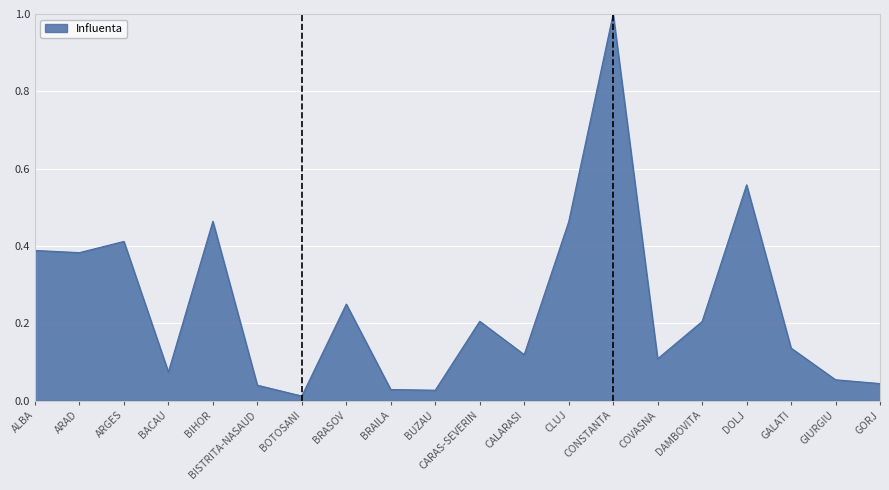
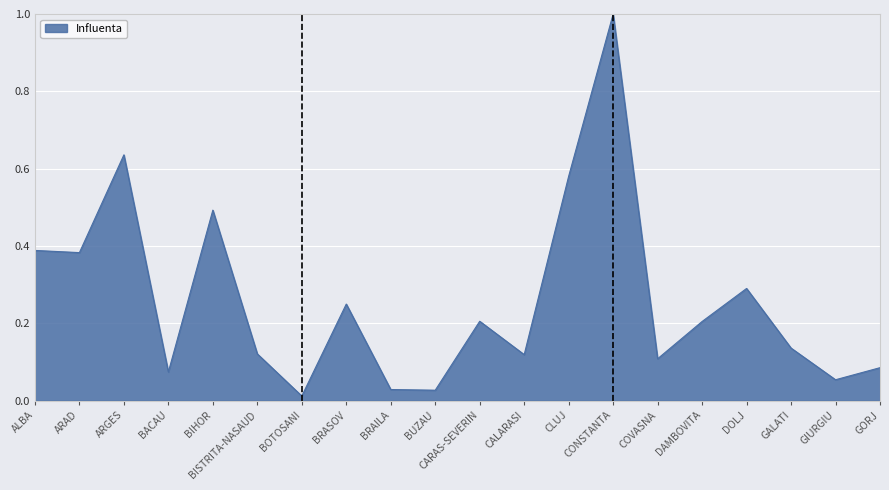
  {
    "ALBA": 0.39,
    "ARAD": 0.38,
-   "ARGES": 0.41,
+   "ARGES": 0.64,
    "BACAU": 0.07,
-   "BIHOR": 0.46,
-   "BISTRITA-NASAUD": 0.04,
+   "BIHOR": 0.49,
+   "BISTRITA-NASAUD": 0.12,
    "BOTOSANI": 0.01,
    "BRASOV": 0.25,
    "BRAILA": 0.03,
    "BUZAU": 0.03,
    "CARAS-SEVERIN": 0.21,
    "CALARASI": 0.12,
-   "CLUJ": 0.46,
+   "CLUJ": 0.58,
    "CONSTANTA": 1.00,
    "COVASNA": 0.11,
    "DAMBOVITA": 0.20,
-   "DOLJ": 0.56,
+   "DOLJ": 0.29,
    "GALATI": 0.14,
    "GIURGIU": 0.05,
-   "GORJ": 0.04
+   "GORJ": 0.09
  }
